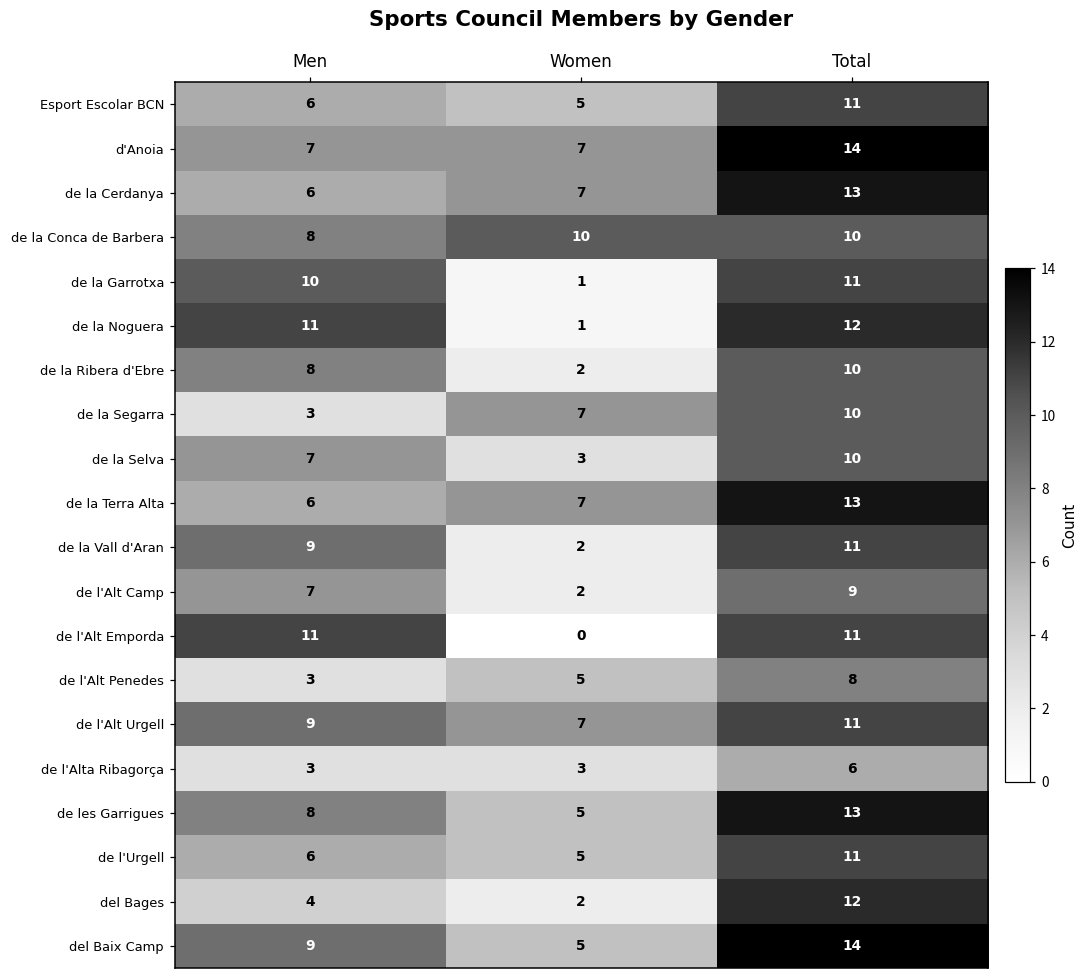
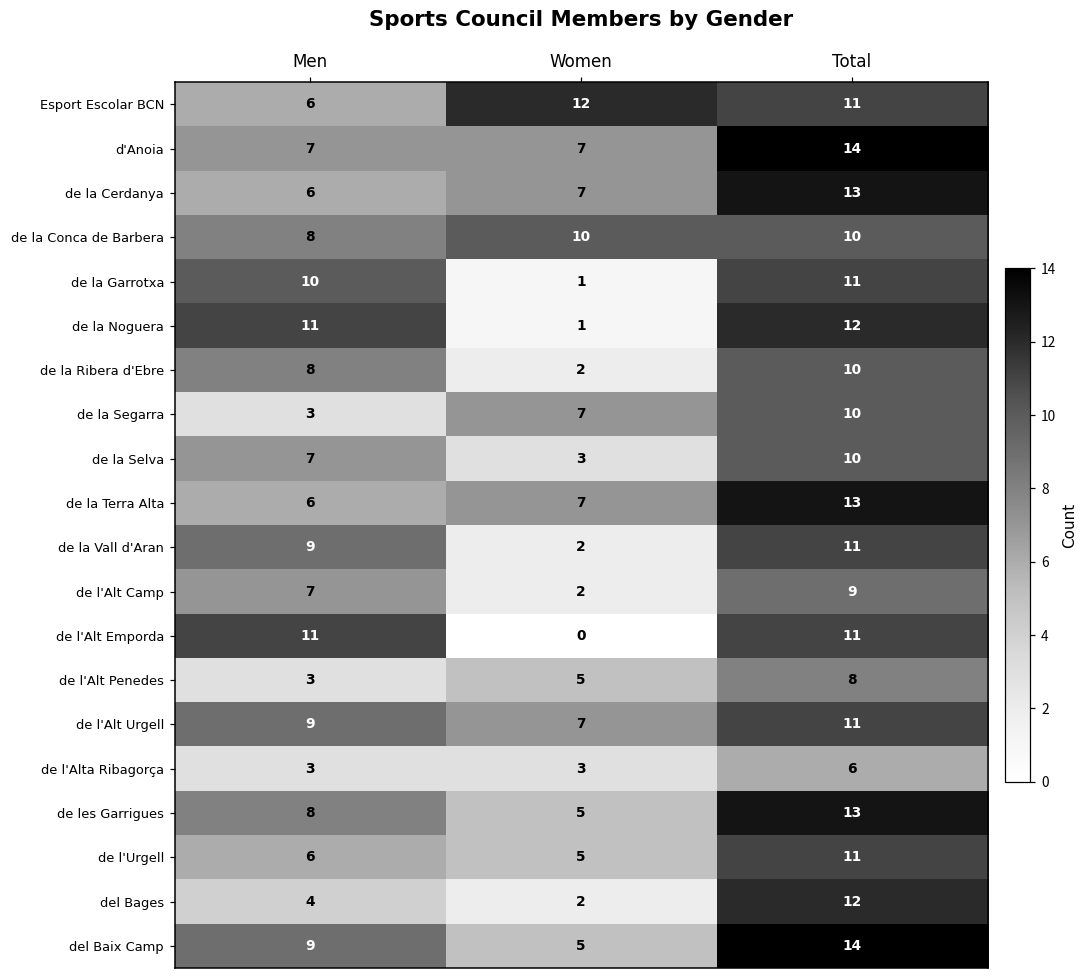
  {
    "Esport Escolar BCN": {
      "Men": 6,
-     "Women": 5,
+     "Women": 12,
      "Total": 11
    },
    "d'Anoia": {
      "Men": 7,
      "Women": 7,
      "Total": 14
    },
    "de la Cerdanya": {
      "Men": 6,
      "Women": 7,
      "Total": 13
    },
    "de la Conca de Barbera": {
      "Men": 8,
      "Women": 10,
      "Total": 10
    },
    "de la Garrotxa": {
      "Men": 10,
      "Women": 1,
      "Total": 11
    },
    "de la Noguera": {
      "Men": 11,
      "Women": 1,
      "Total": 12
    },
    "de la Ribera d'Ebre": {
      "Men": 8,
      "Women": 2,
      "Total": 10
    },
    "de la Segarra": {
      "Men": 3,
      "Women": 7,
      "Total": 10
    },
    "de la Selva": {
      "Men": 7,
      "Women": 3,
      "Total": 10
    },
    "de la Terra Alta": {
      "Men": 6,
      "Women": 7,
      "Total": 13
    },
    "de la Vall d'Aran": {
      "Men": 9,
      "Women": 2,
      "Total": 11
    },
    "de l'Alt Camp": {
      "Men": 7,
      "Women": 2,
      "Total": 9
    },
    "de l'Alt Emporda": {
      "Men": 11,
      "Women": 0,
      "Total": 11
    },
    "de l'Alt Penedes": {
      "Men": 3,
      "Women": 5,
      "Total": 8
    },
    "de l'Alt Urgell": {
      "Men": 9,
      "Women": 7,
      "Total": 11
    },
    "de l'Alta Ribagorça": {
      "Men": 3,
      "Women": 3,
      "Total": 6
    },
    "de les Garrigues": {
      "Men": 8,
      "Women": 5,
      "Total": 13
    },
    "de l'Urgell": {
      "Men": 6,
      "Women": 5,
      "Total": 11
    },
    "del Bages": {
      "Men": 4,
      "Women": 2,
      "Total": 12
    },
    "del Baix Camp": {
      "Men": 9,
      "Women": 5,
      "Total": 14
    }
  }
